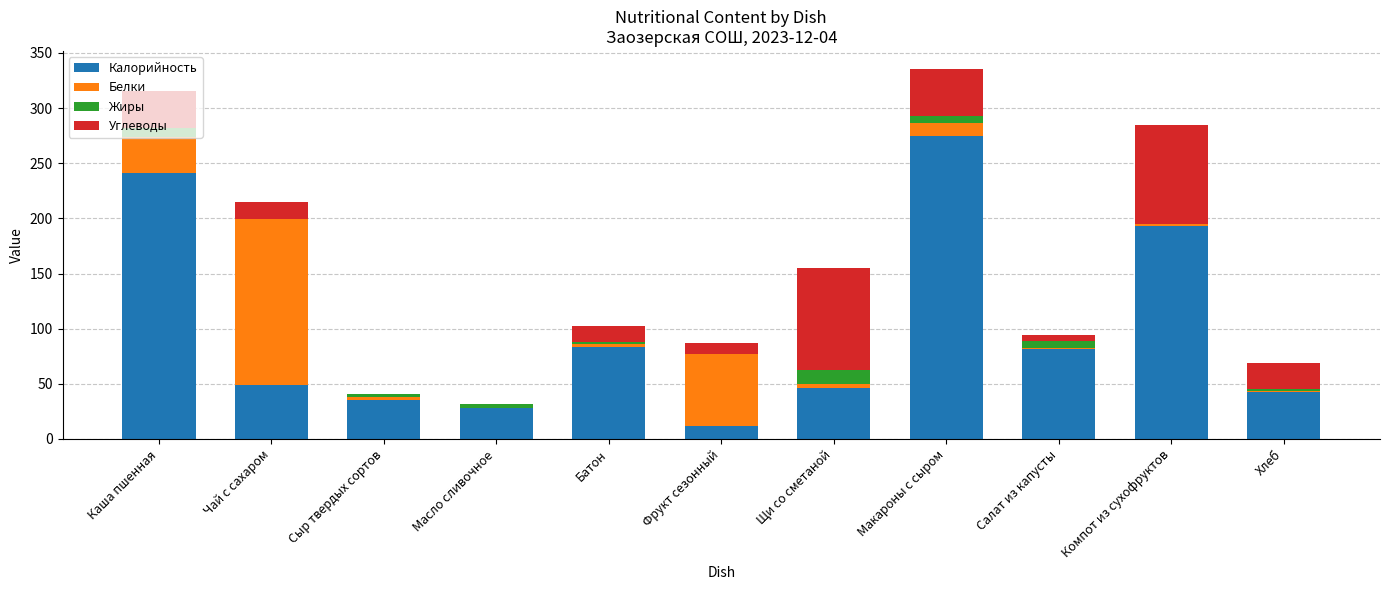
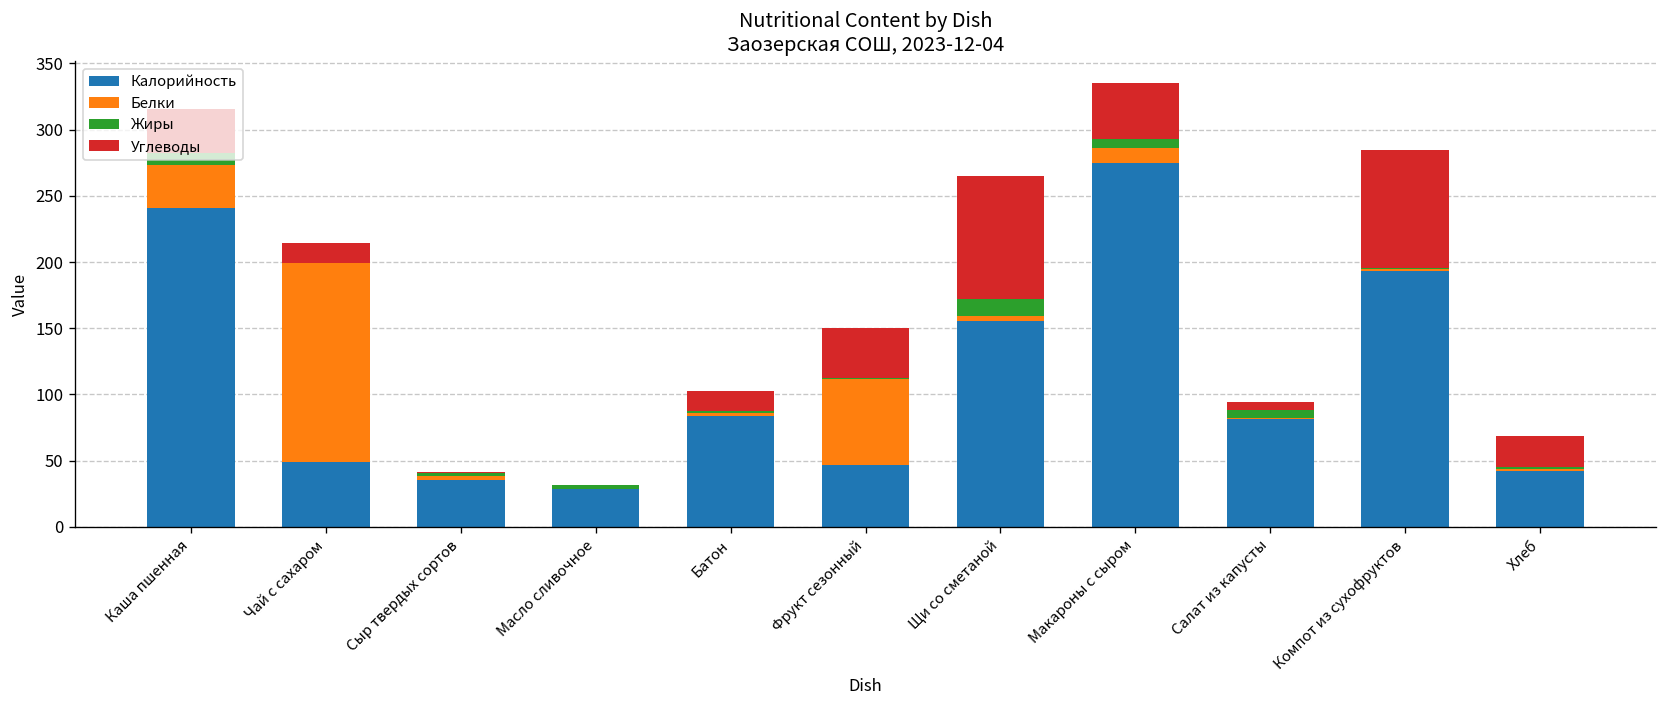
  {
    "Калорийность": {
      "Каша пшенная": 241,
      "Чай с сахаром": 49,
      "Сыр твердых сортов": 36,
      "Масло сливочное": 28,
      "Батон": 84,
-     "Фрукт сезонный": 12,
-     "Щи со сметаной": 46,
+     "Фрукт сезонный": 47,
+     "Щи со сметаной": 156,
      "Макароны с сыром": 274,
      "Салат из капусты": 82,
      "Компот из сухофруктов": 193,
      "Хлеб": 42
    },
    "Белки": {
      "Чай с сахаром": 151,
      "Сыр твердых сортов": 3,
      "Батон": 2,
      "Фрукт сезонный": 65,
      "Щи со сметаной": 4,
      "Макароны с сыром": 12
    },
    "Жиры": {
      "Сыр твердых сортов": 3,
      "Масло сливочное": 3,
      "Щи со сметаной": 13,
      "Макароны с сыром": 7,
      "Салат из капусты": 6
    },
    "Углеводы": {
      "Чай с сахаром": 15,
      "Батон": 15,
-     "Фрукт сезонный": 10,
+     "Фрукт сезонный": 38,
      "Щи со сметаной": 92,
      "Макароны с сыром": 42,
      "Салат из капусты": 6,
      "Компот из сухофруктов": 90,
      "Хлеб": 24
    }
  }
